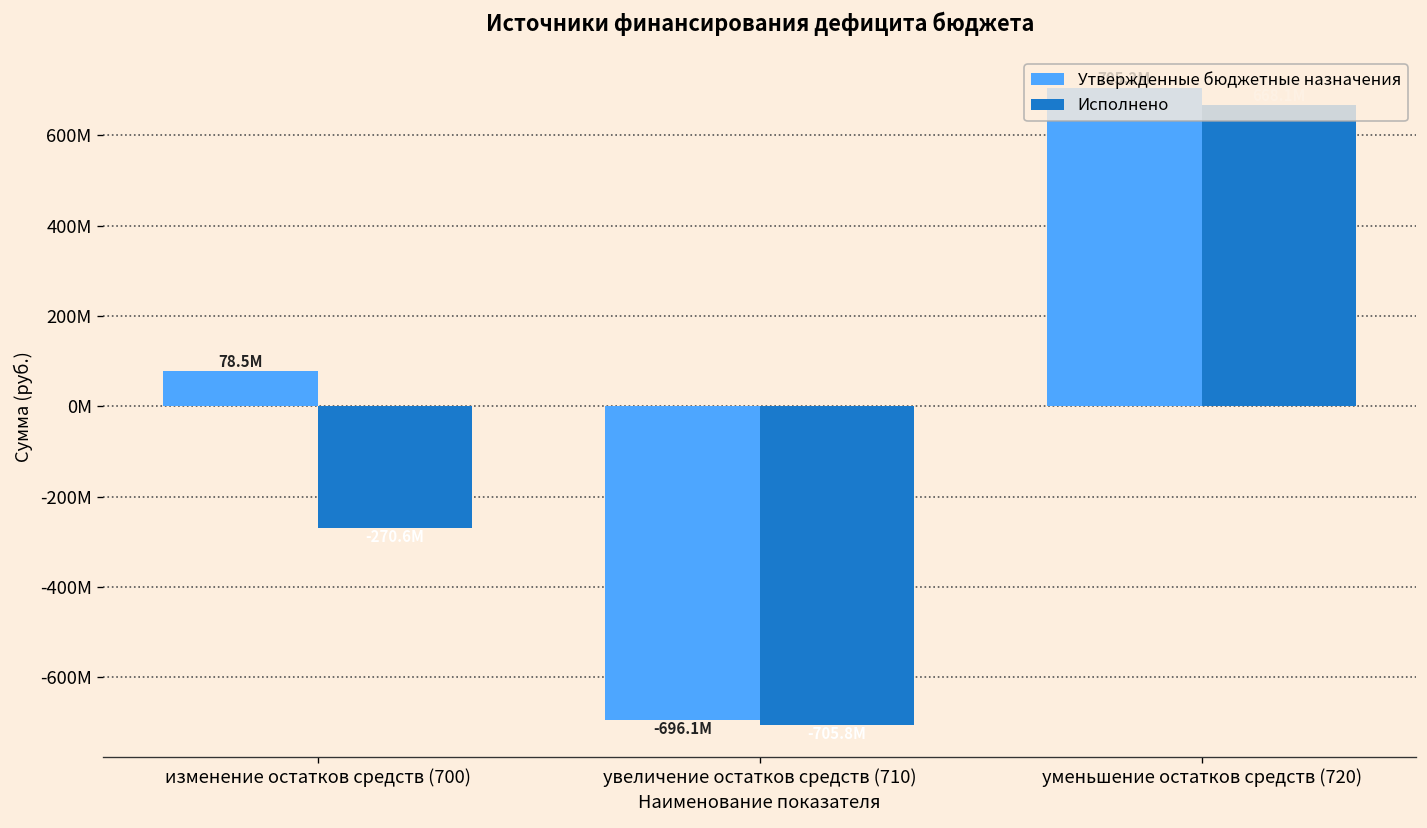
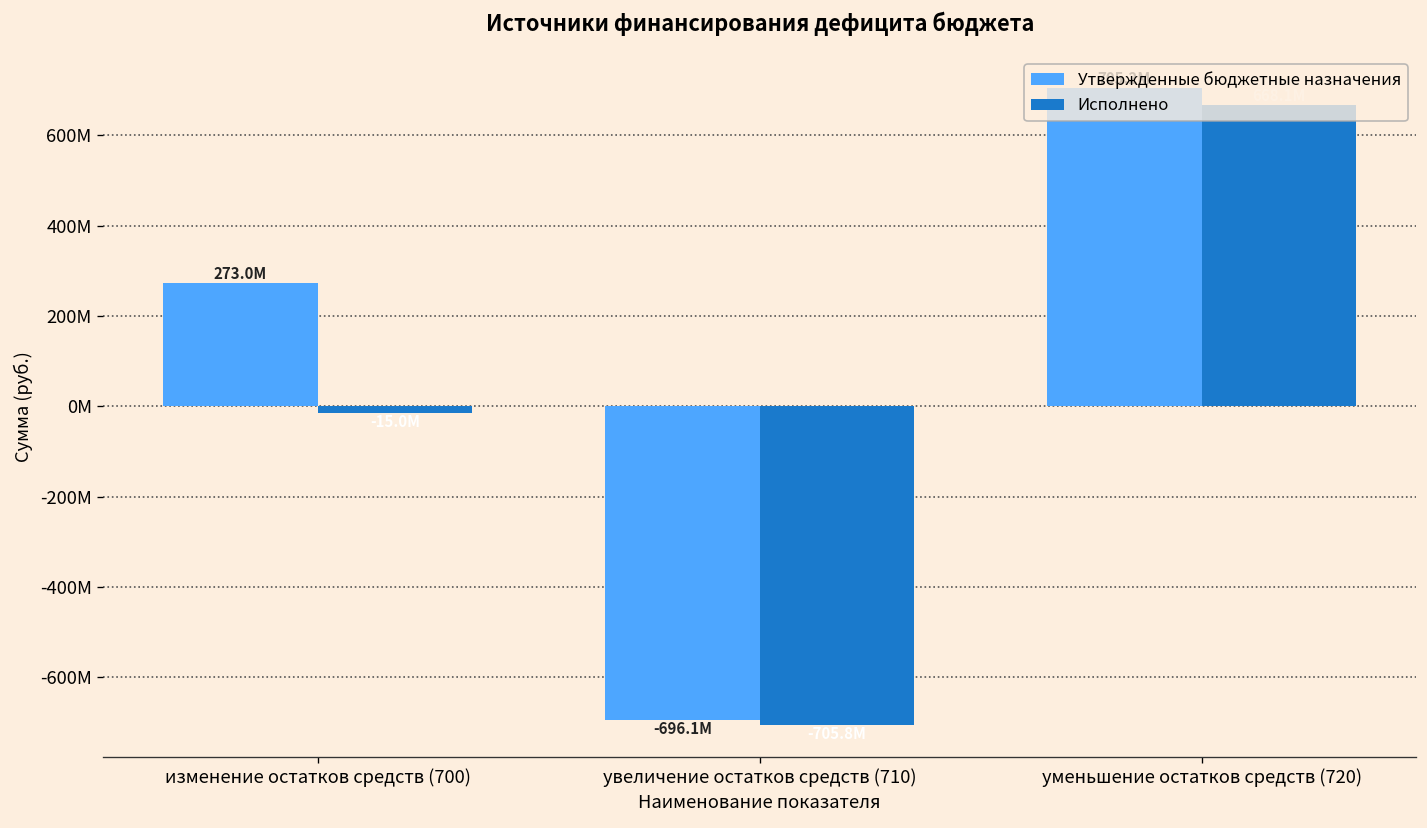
  {
    "Утвержденные бюджетные назначения": {
-     "изменение остатков средств (700)": "78.5M",
+     "изменение остатков средств (700)": "273.0M",
      "увеличение остатков средств (710)": "-696.1M"
    },
    "Исполнено": {
-     "изменение остатков средств (700)": "-270000000",
+     "изменение остатков средств (700)": "-20000000",
      "увеличение остатков средств (710)": "-710000000"
    }
  }
